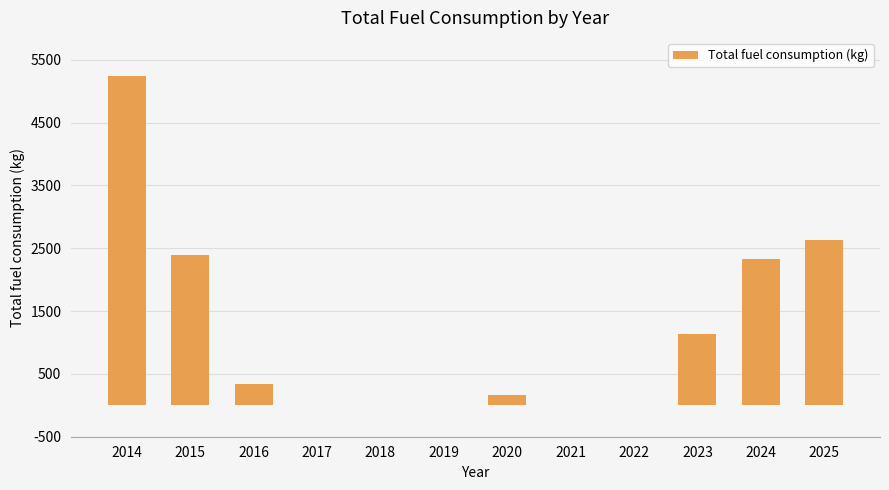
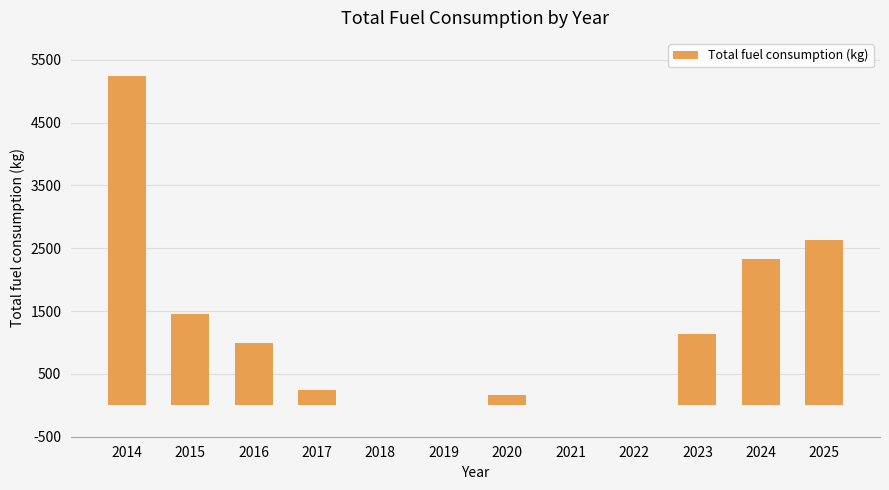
  {
    "2014": 5300,
-   "2015": 2400,
-   "2016": 300,
-   "2017": 0,
+   "2015": 1500,
+   "2016": 1000,
+   "2017": 200,
    "2018": 0,
    "2019": 0,
    "2020": 200,
    "2021": 0,
    "2022": 0,
    "2023": 1100,
    "2024": 2300,
    "2025": 2600
  }
